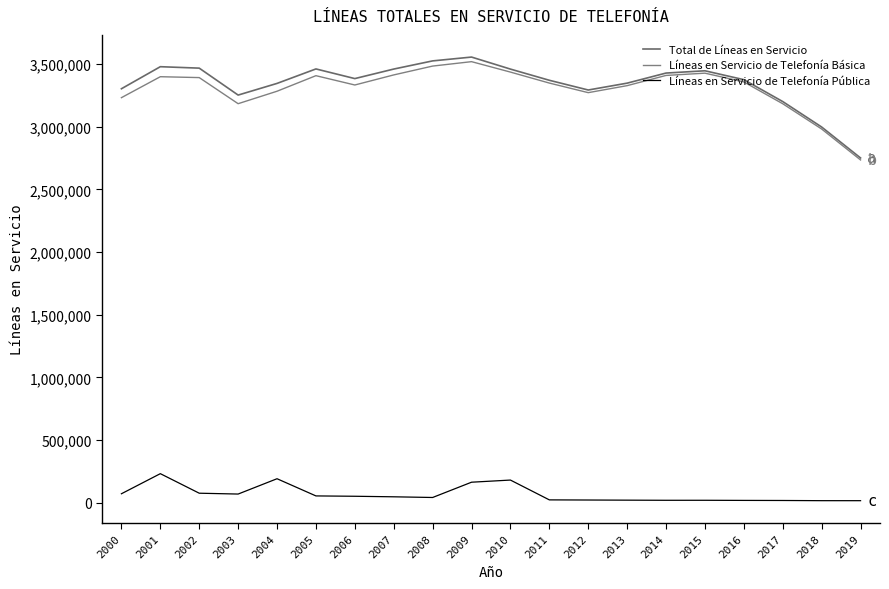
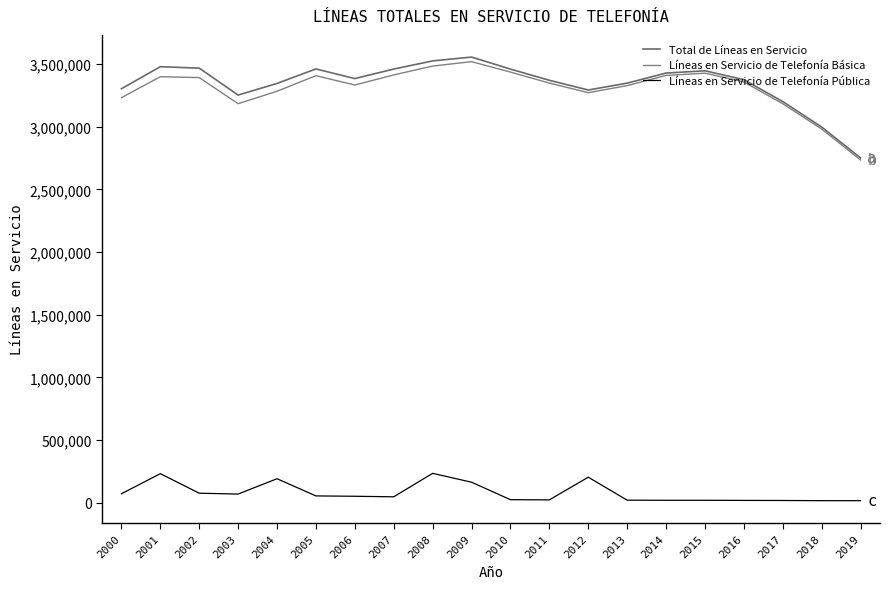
  {
    "Líneas en Servicio de Telefonía Pública": {
      "2000": "70,000",
      "2001": "230,000",
      "2002": "80,000",
      "2003": "70,000",
      "2004": "190,000",
      "2005": "50,000",
      "2006": "50,000",
      "2007": "50,000",
-     "2008": "40,000",
+     "2008": "230,000",
      "2009": "160,000",
-     "2010": "180,000",
+     "2010": "20,000",
      "2011": "20,000",
-     "2012": "20,000",
+     "2012": "200,000",
      "2013": "20,000",
      "2014": "20,000",
      "2015": "20,000",
      "2016": "20,000",
      "2017": "20,000",
      "2018": "20,000",
      "2019": "20,000"
    }
  }
